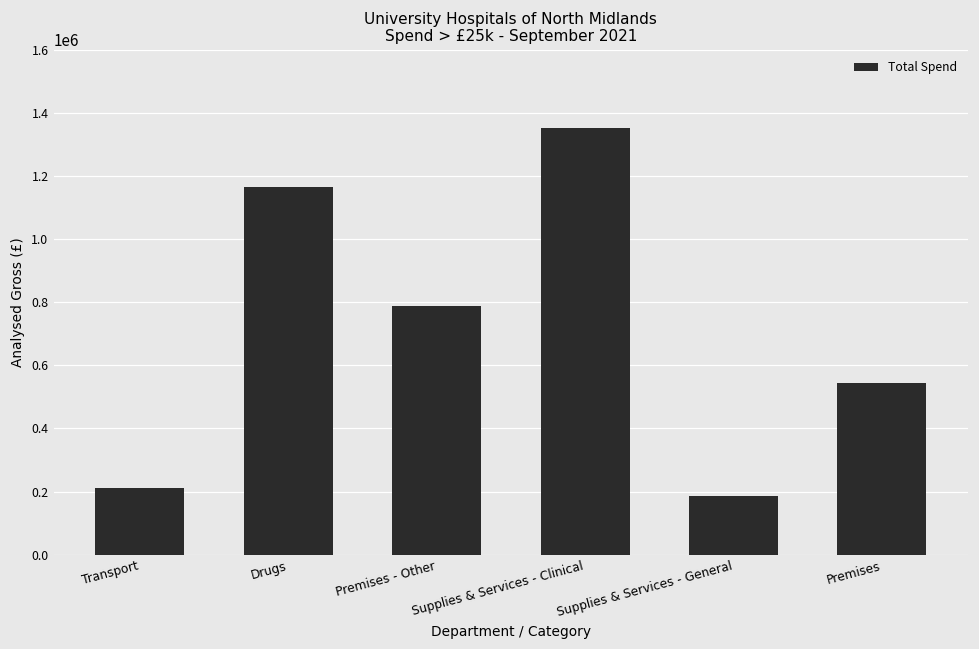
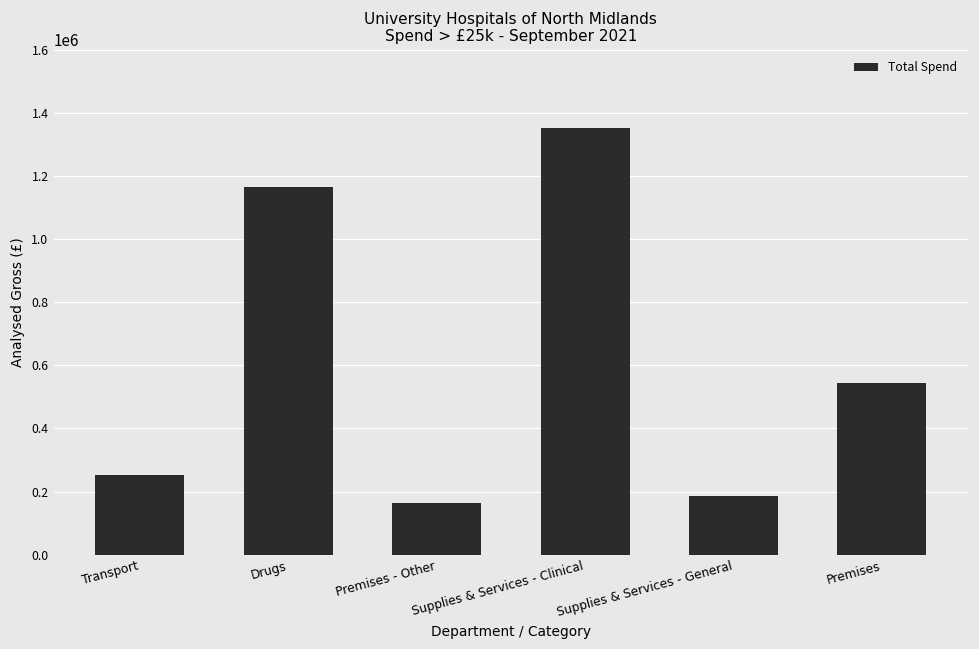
  {
-   "Transport": 210000,
+   "Transport": 250000,
    "Drugs": 1170000,
-   "Premises - Other": 790000,
+   "Premises - Other": 160000,
    "Supplies & Services - Clinical": 1350000,
    "Supplies & Services - General": 190000,
    "Premises": 540000
  }
